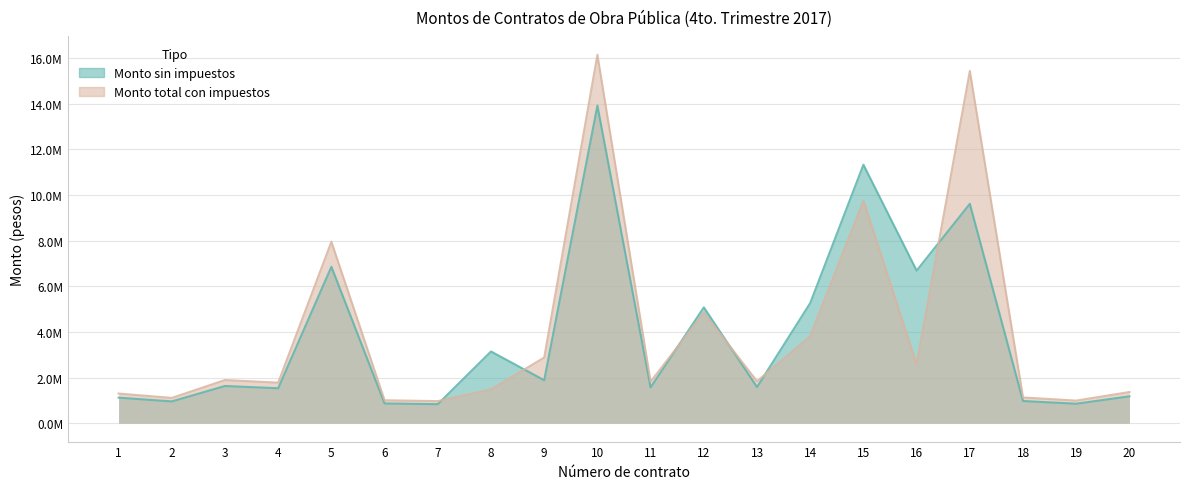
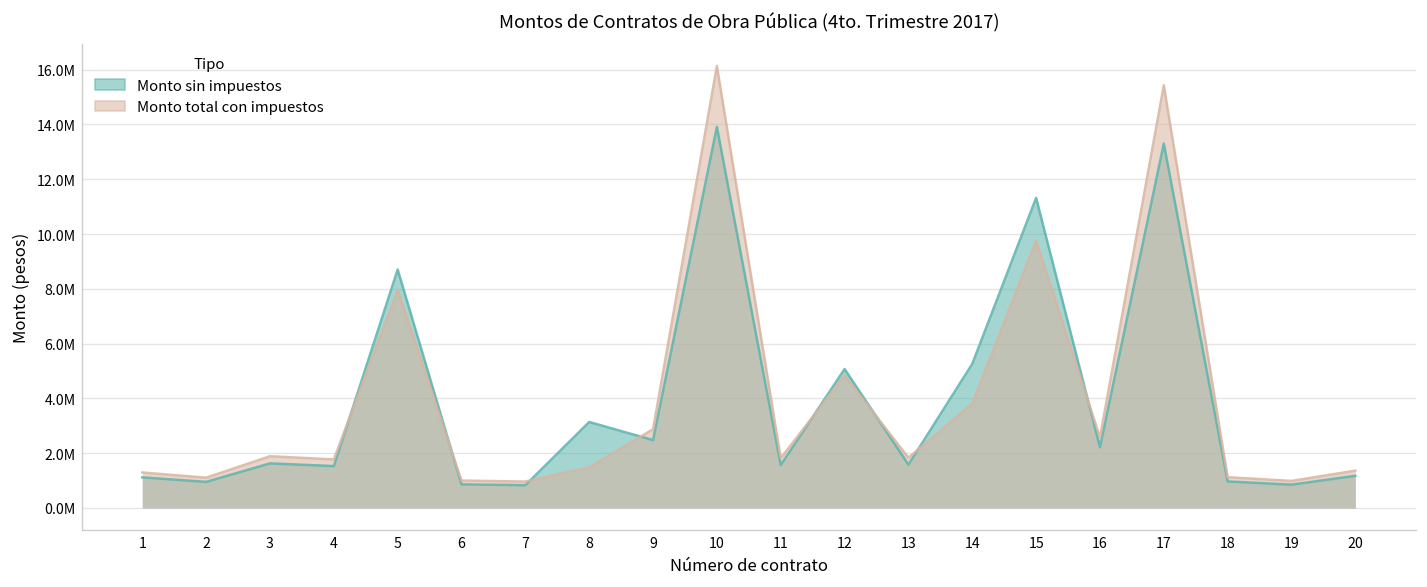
  {
    "Monto sin impuestos": {
      "1": 1100000,
      "2": 1000000,
      "3": 1600000,
      "4": 1500000,
-     "5": 6900000,
+     "5": 8700000,
      "6": 900000,
      "7": 800000,
      "8": 3100000,
-     "9": 1900000,
+     "9": 2500000,
      "10": 13900000,
      "11": 1600000,
      "12": 5100000,
      "13": 1600000,
      "14": 5300000,
      "15": 11300000,
-     "16": 6700000,
-     "17": 9600000,
+     "16": 2200000,
+     "17": 13300000,
      "18": 1000000,
      "19": 900000,
      "20": 1200000
    },
    "Monto total con impuestos": {
      "1": 1300000,
      "2": 1100000,
      "3": 1900000,
      "4": 1800000,
      "5": 7900000,
      "6": 1000000,
      "7": 1000000,
      "8": 1500000,
      "9": 2900000,
      "10": 16100000,
      "11": 1800000,
      "12": 4800000,
      "13": 1800000,
      "14": 3800000,
      "15": 9700000,
      "16": 2600000,
      "17": 15400000,
      "18": 1100000,
      "19": 1000000,
      "20": 1400000
    }
  }
